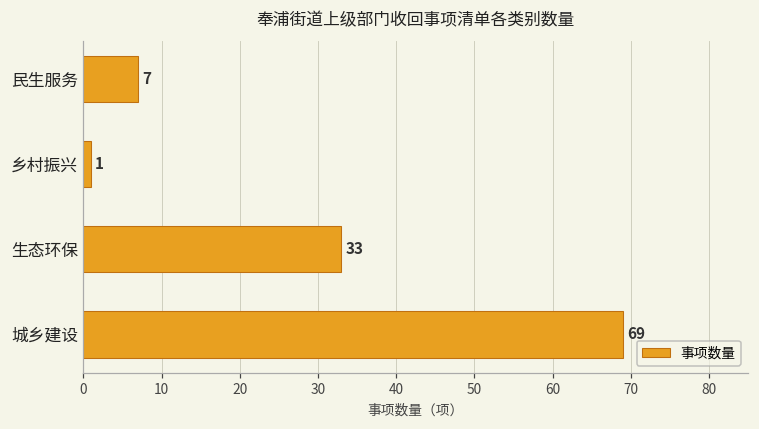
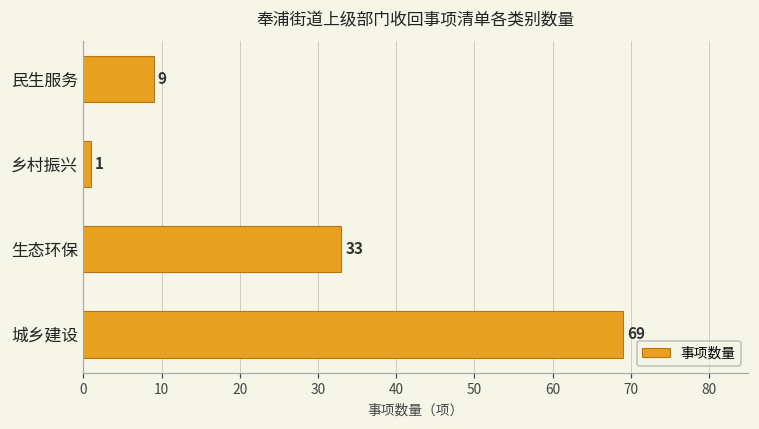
  {
-   "民生服务": 7,
+   "民生服务": 9,
    "乡村振兴": 1,
    "生态环保": 33
  }
